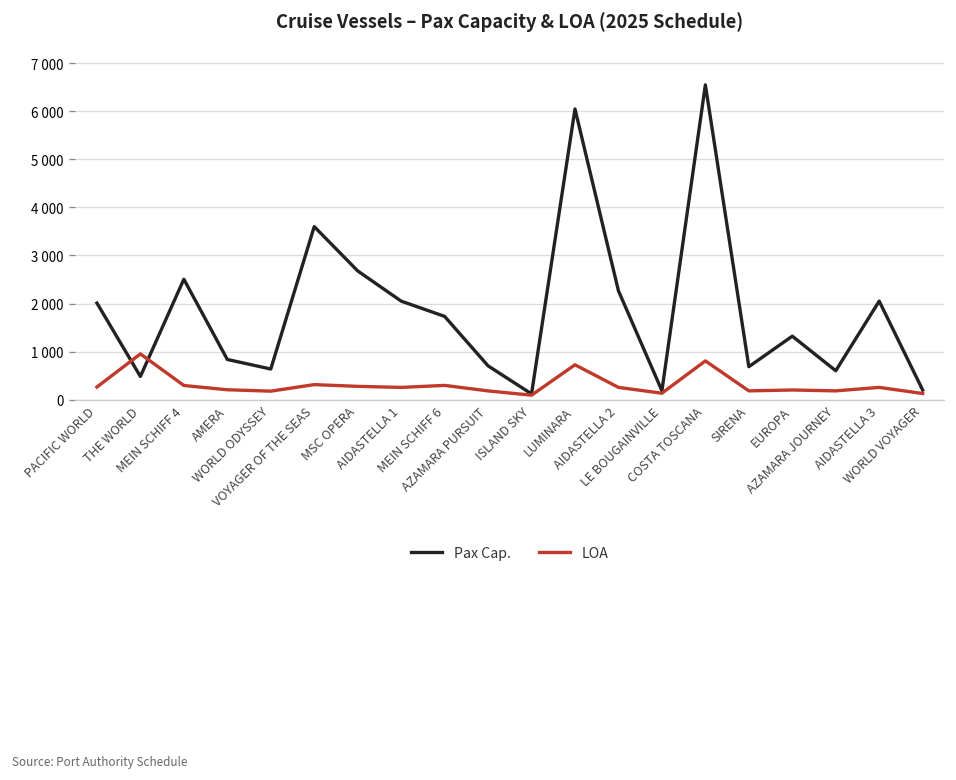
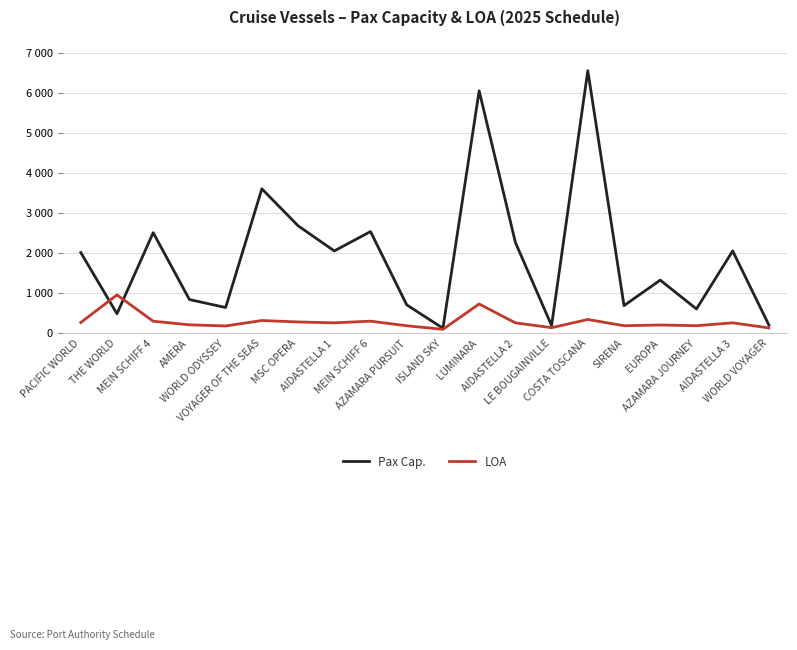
  {
    "Pax Cap.": {
      "PACIFIC WORLD": 2000,
      "THE WORLD": 500,
      "MEIN SCHIFF 4": 2500,
      "AMERA": 800,
      "WORLD ODYSSEY": 600,
      "VOYAGER OF THE SEAS": 3600,
      "MSC OPERA": 2700,
      "AIDASTELLA 1": 2100,
-     "MEIN SCHIFF 6": 1700,
+     "MEIN SCHIFF 6": 2500,
      "AZAMARA PURSUIT": 700,
      "LUMINARA": 6100,
      "AIDASTELLA 2": 2300,
      "COSTA TOSCANA": 6600,
      "SIRENA": 700,
      "EUROPA": 1300,
      "AZAMARA JOURNEY": 600,
      "AIDASTELLA 3": 2100,
      "WORLD VOYAGER": 200
    },
    "LOA": {
      "PACIFIC WORLD": 300,
      "THE WORLD": 1000,
      "MEIN SCHIFF 4": 300,
      "AMERA": 200,
      "WORLD ODYSSEY": 200,
      "VOYAGER OF THE SEAS": 300,
      "MSC OPERA": 300,
      "AIDASTELLA 1": 300,
      "MEIN SCHIFF 6": 300,
      "AZAMARA PURSUIT": 200,
      "LUMINARA": 700,
      "AIDASTELLA 2": 300,
-     "COSTA TOSCANA": 800,
+     "COSTA TOSCANA": 300,
      "SIRENA": 200,
      "EUROPA": 200,
      "AZAMARA JOURNEY": 200,
      "AIDASTELLA 3": 300,
      "WORLD VOYAGER": 100
    }
  }
